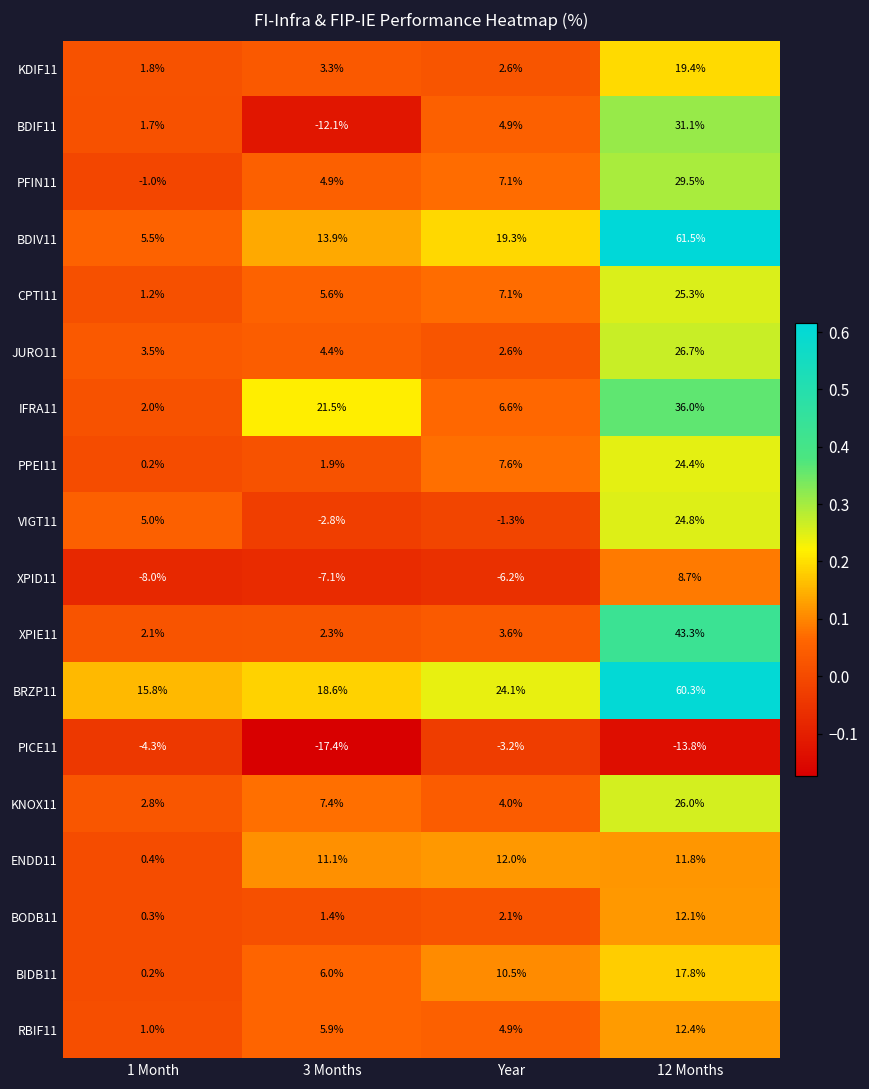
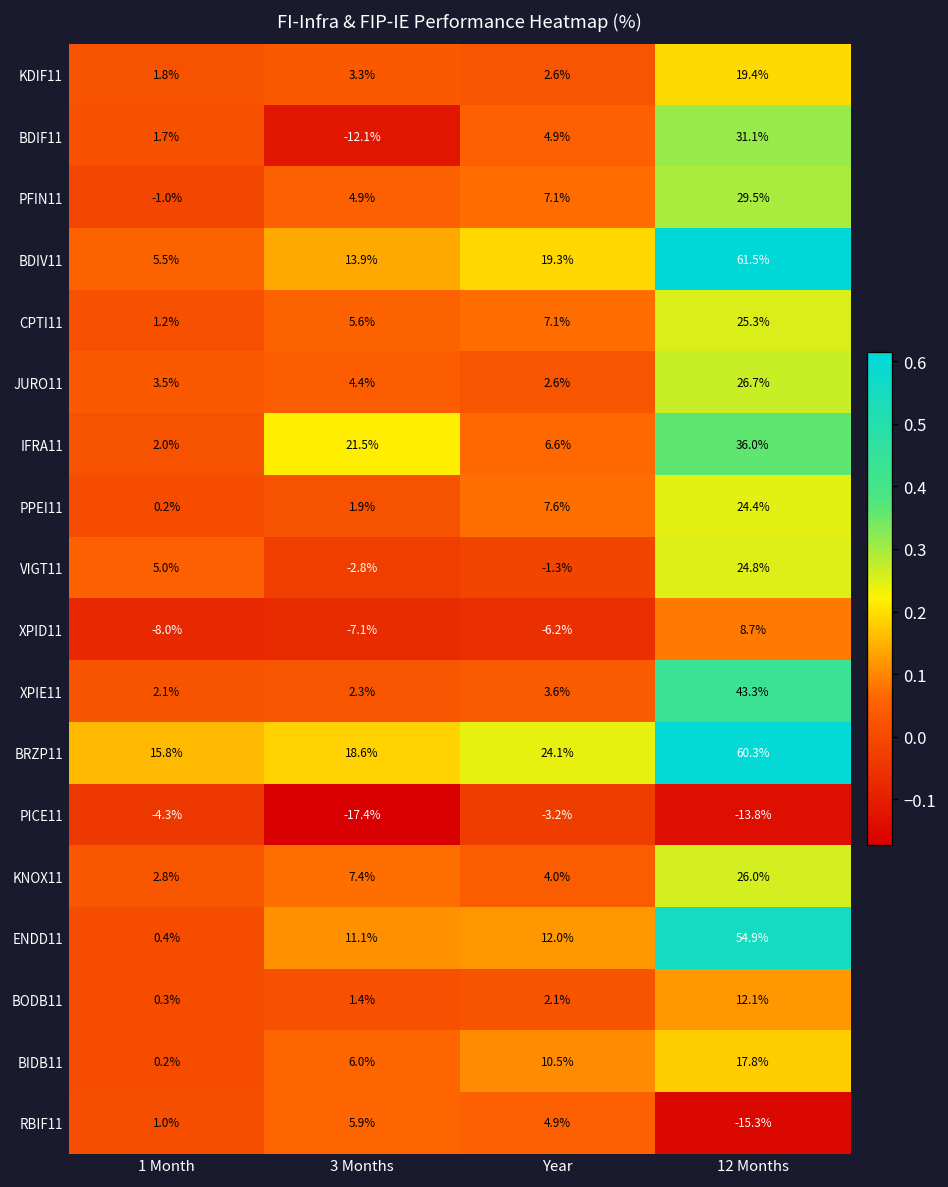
  {
    "KDIF11": {
      "1 Month": "1.8%",
      "3 Months": "3.3%",
      "Year": "2.6%",
      "12 Months": "19.4%"
    },
    "BDIF11": {
      "1 Month": "1.7%",
      "3 Months": "-12.1%",
      "Year": "4.9%",
      "12 Months": "31.1%"
    },
    "PFIN11": {
      "1 Month": "-1.0%",
      "3 Months": "4.9%",
      "Year": "7.1%",
      "12 Months": "29.5%"
    },
    "BDIV11": {
      "1 Month": "5.5%",
      "3 Months": "13.9%",
      "Year": "19.3%",
      "12 Months": "61.5%"
    },
    "CPTI11": {
      "1 Month": "1.2%",
      "3 Months": "5.6%",
      "Year": "7.1%",
      "12 Months": "25.3%"
    },
    "JURO11": {
      "1 Month": "3.5%",
      "3 Months": "4.4%",
      "Year": "2.6%",
      "12 Months": "26.7%"
    },
    "IFRA11": {
      "1 Month": "2.0%",
      "3 Months": "21.5%",
      "Year": "6.6%",
      "12 Months": "36.0%"
    },
    "PPEI11": {
      "1 Month": "0.2%",
      "3 Months": "1.9%",
      "Year": "7.6%",
      "12 Months": "24.4%"
    },
    "VIGT11": {
      "1 Month": "5.0%",
      "3 Months": "-2.8%",
      "Year": "-1.3%",
      "12 Months": "24.8%"
    },
    "XPID11": {
      "1 Month": "-8.0%",
      "3 Months": "-7.1%",
      "Year": "-6.2%",
      "12 Months": "8.7%"
    },
    "XPIE11": {
      "1 Month": "2.1%",
      "3 Months": "2.3%",
      "Year": "3.6%",
      "12 Months": "43.3%"
    },
    "BRZP11": {
      "1 Month": "15.8%",
      "3 Months": "18.6%",
      "Year": "24.1%",
      "12 Months": "60.3%"
    },
    "PICE11": {
      "1 Month": "-4.3%",
      "3 Months": "-17.4%",
      "Year": "-3.2%",
      "12 Months": "-13.8%"
    },
    "KNOX11": {
      "1 Month": "2.8%",
      "3 Months": "7.4%",
      "Year": "4.0%",
      "12 Months": "26.0%"
    },
    "ENDD11": {
      "1 Month": "0.4%",
      "3 Months": "11.1%",
      "Year": "12.0%",
-     "12 Months": "11.8%"
+     "12 Months": "54.9%"
    },
    "BODB11": {
      "1 Month": "0.3%",
      "3 Months": "1.4%",
      "Year": "2.1%",
      "12 Months": "12.1%"
    },
    "BIDB11": {
      "1 Month": "0.2%",
      "3 Months": "6.0%",
      "Year": "10.5%",
      "12 Months": "17.8%"
    },
    "RBIF11": {
      "1 Month": "1.0%",
      "3 Months": "5.9%",
      "Year": "4.9%",
-     "12 Months": "12.4%"
+     "12 Months": "-15.3%"
    }
  }
